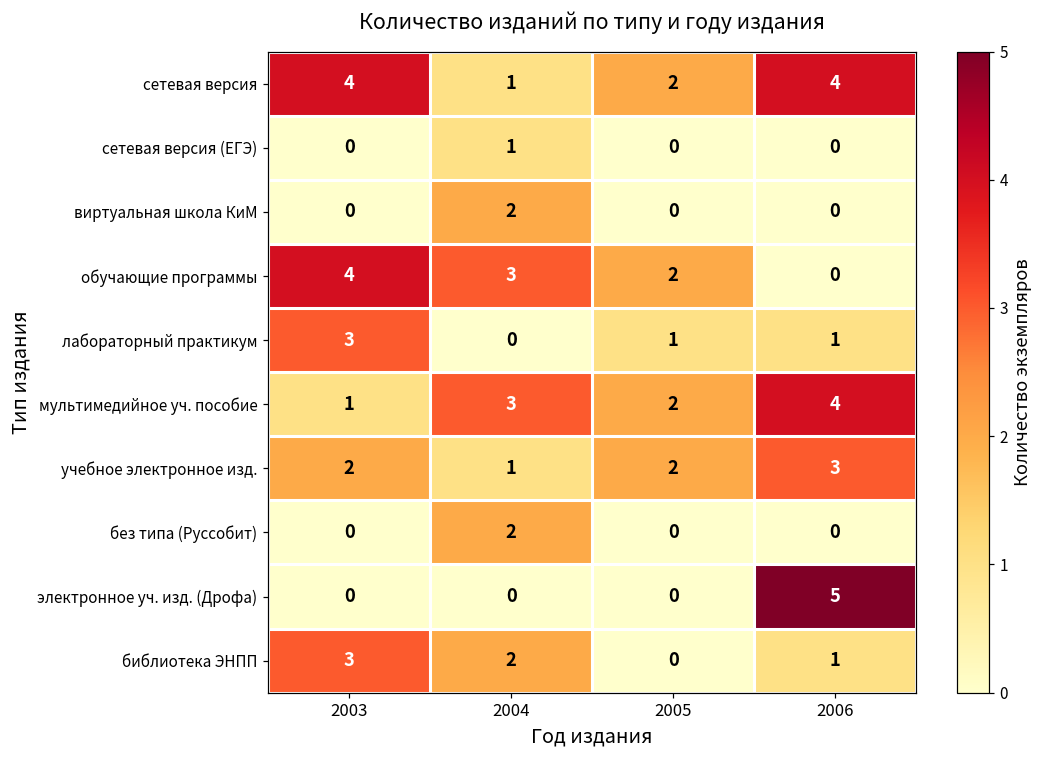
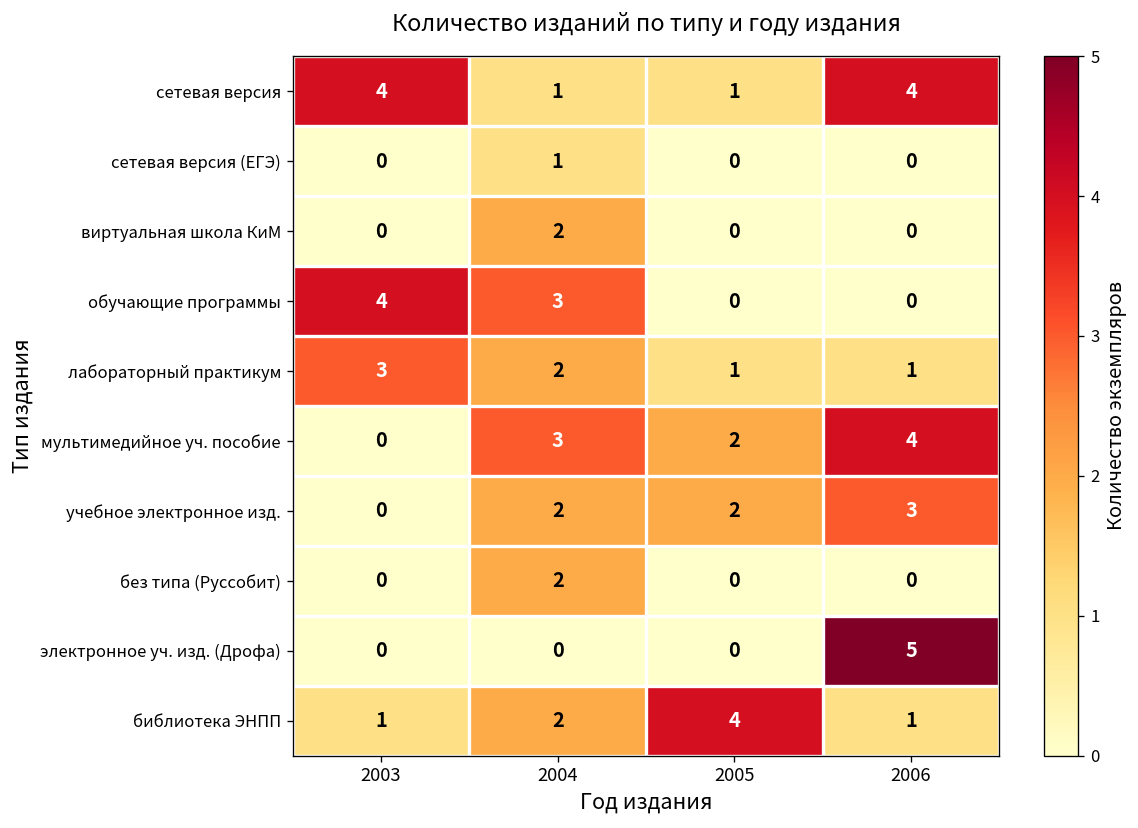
  {
    "сетевая версия": {
      "2003": 4,
      "2004": 1,
-     "2005": 2,
+     "2005": 1,
      "2006": 4
    },
    "сетевая версия (ЕГЭ)": {
      "2003": 0,
      "2004": 1,
      "2005": 0,
      "2006": 0
    },
    "виртуальная школа КиМ": {
      "2003": 0,
      "2004": 2,
      "2005": 0,
      "2006": 0
    },
    "обучающие программы": {
      "2003": 4,
      "2004": 3,
-     "2005": 2,
+     "2005": 0,
      "2006": 0
    },
    "лабораторный практикум": {
      "2003": 3,
-     "2004": 0,
+     "2004": 2,
      "2005": 1,
      "2006": 1
    },
    "мультимедийное уч. пособие": {
-     "2003": 1,
+     "2003": 0,
      "2004": 3,
      "2005": 2,
      "2006": 4
    },
    "учебное электронное изд.": {
-     "2003": 2,
-     "2004": 1,
+     "2003": 0,
+     "2004": 2,
      "2005": 2,
      "2006": 3
    },
    "без типа (Руссобит)": {
      "2003": 0,
      "2004": 2,
      "2005": 0,
      "2006": 0
    },
    "электронное уч. изд. (Дрофа)": {
      "2003": 0,
      "2004": 0,
      "2005": 0,
      "2006": 5
    },
    "библиотека ЭНПП": {
-     "2003": 3,
+     "2003": 1,
      "2004": 2,
-     "2005": 0,
+     "2005": 4,
      "2006": 1
    }
  }
